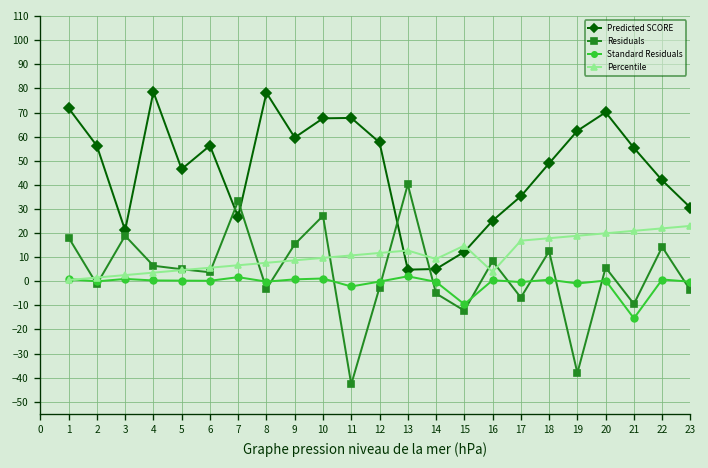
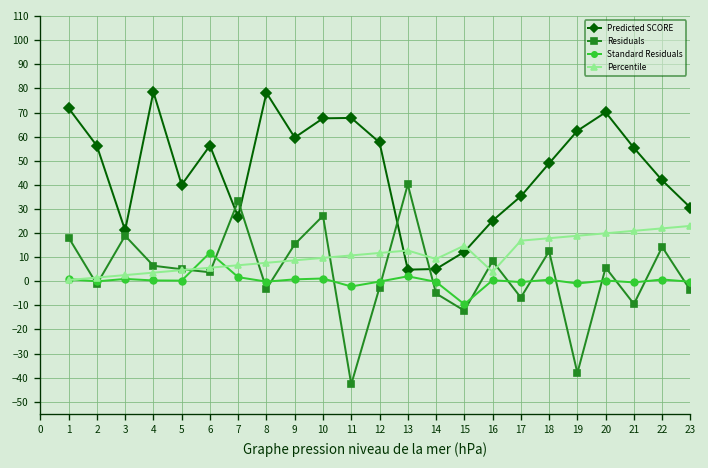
  {
    "Predicted SCORE": {
      "1": 72,
      "2": 56,
      "3": 21,
      "4": 79,
-     "5": 47,
+     "5": 40,
      "6": 56,
      "7": 27,
      "8": 78,
      "9": 60,
      "10": 68,
      "11": 68,
      "12": 58,
      "13": 5,
      "14": 5,
      "15": 12,
      "16": 25,
      "17": 35,
      "18": 49,
      "19": 62,
      "20": 70,
      "21": 55,
      "22": 42,
      "23": 31
    },
    "Residuals": {
      "1": 18,
      "3": 19,
      "4": 6,
      "6": 4,
      "7": 33,
      "8": -3,
      "9": 15,
      "10": 27,
      "11": -43,
      "12": -3,
      "13": 40,
      "14": -5,
      "15": -12,
      "16": 8,
      "17": -7,
      "18": 12,
      "19": -38,
      "20": 6,
      "21": -9,
      "22": 14,
      "23": -4
    },
    "Standard Residuals": {
      "3": 1,
      "4": 0,
      "5": 0,
-     "6": 0,
+     "6": 12,
      "7": 2,
      "8": 0,
      "9": 1,
      "10": 1,
      "11": -2,
      "12": 0,
      "13": 2,
      "14": 0,
      "15": -10,
      "16": 0,
      "17": 0,
      "18": 1,
      "19": -1,
      "20": 0,
-     "21": -15,
+     "21": 0,
      "22": 1,
      "23": 0
    },
    "Percentile": {
      "2": 2,
      "3": 3,
      "4": 4,
      "6": 6,
      "7": 7,
      "8": 8,
      "9": 9,
      "10": 10,
      "11": 11,
      "12": 12,
      "13": 13,
      "14": 9,
      "15": 15,
      "16": 4,
      "17": 17,
      "18": 18,
      "19": 19,
      "20": 20,
      "21": 21,
      "22": 22,
      "23": 23
    }
  }
